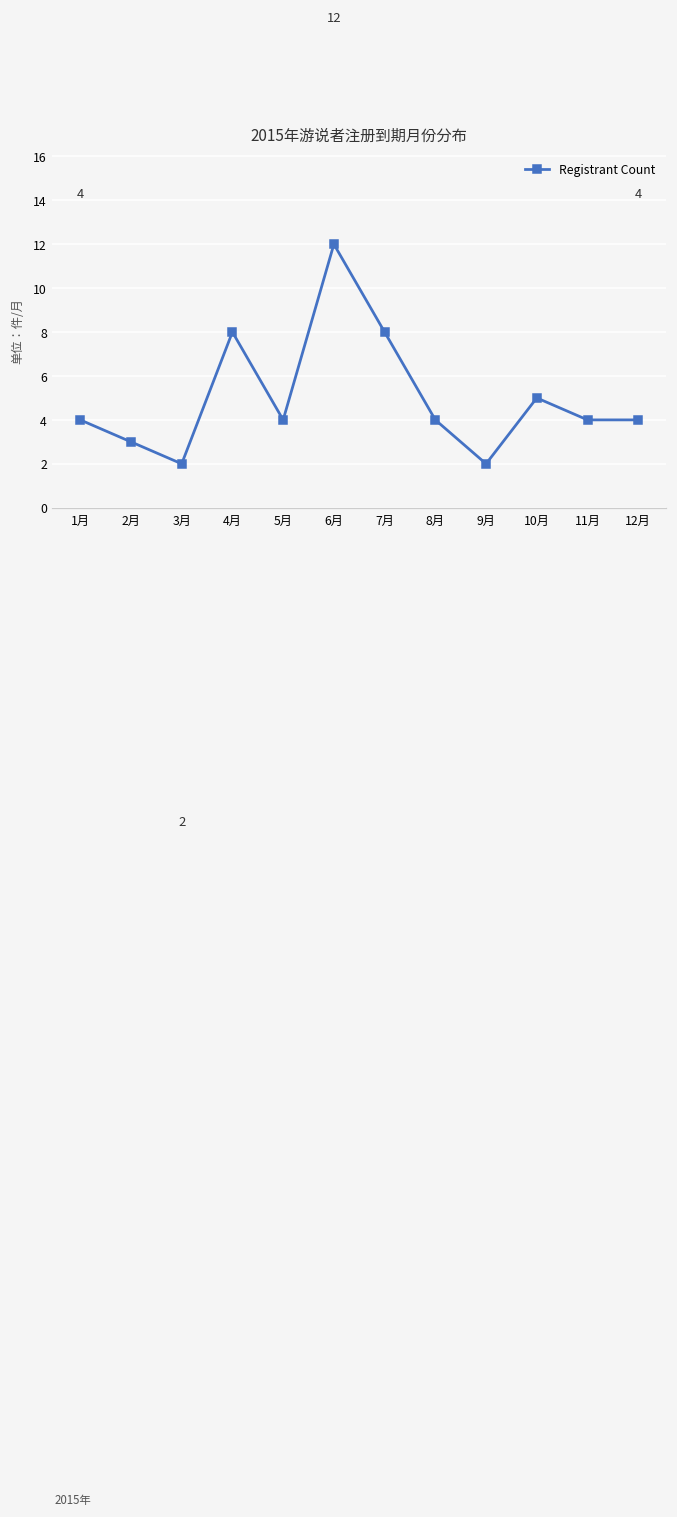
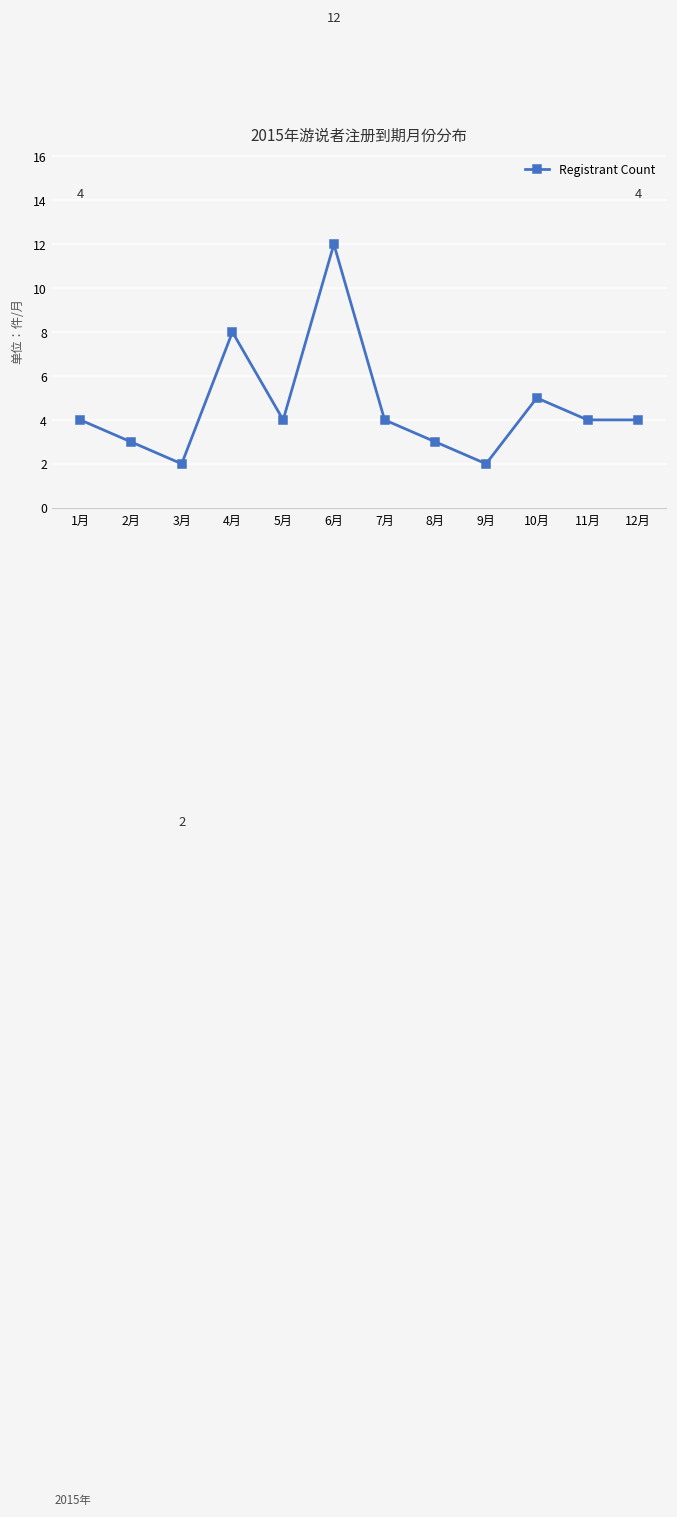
  {
    "1月": 4,
    "2月": 3,
    "3月": 2,
    "4月": 8,
    "5月": 4,
    "6月": 12,
-   "7月": 8,
-   "8月": 4,
+   "7月": 4,
+   "8月": 3,
    "9月": 2,
    "10月": 5,
    "11月": 4,
    "12月": 4
  }
